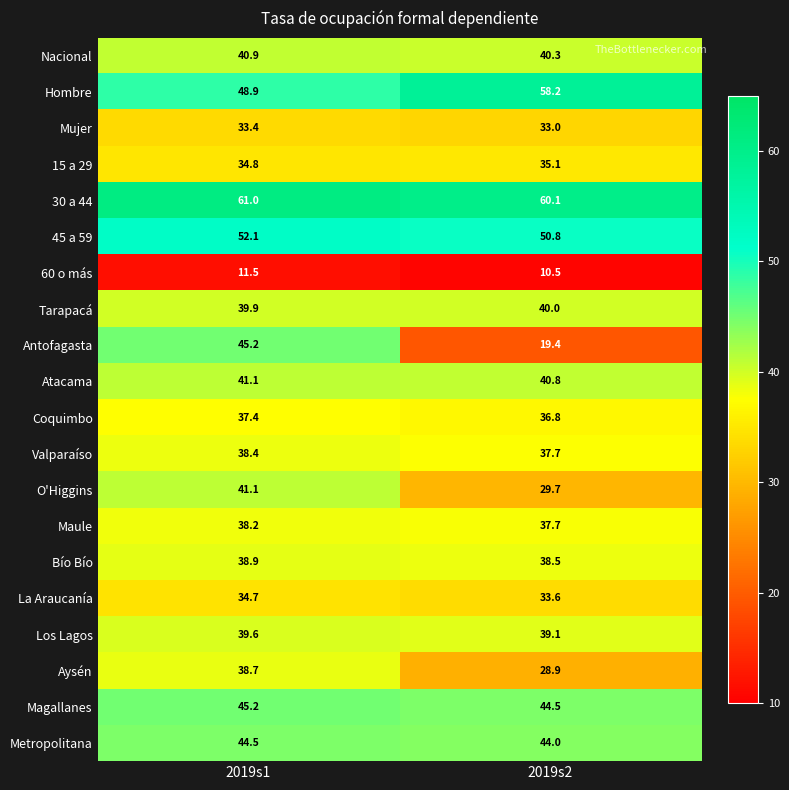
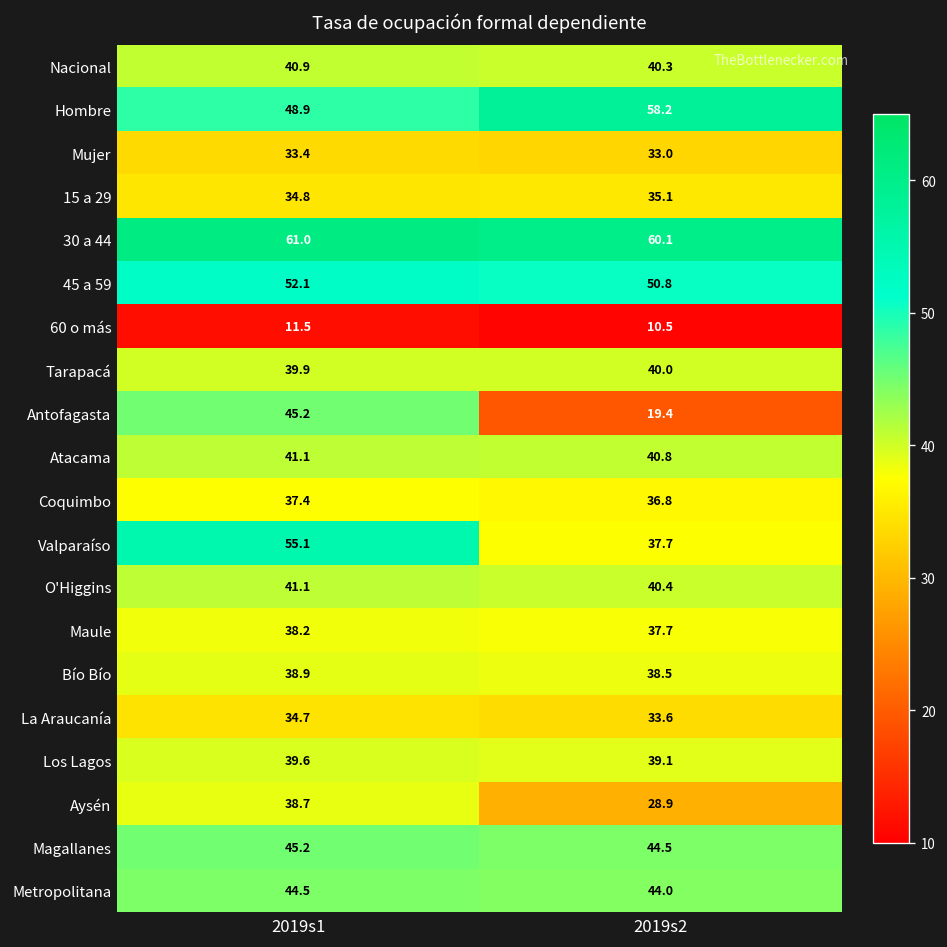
  {
    "Nacional": {
      "2019s1": 40.9
    },
    "Hombre": {
      "2019s1": 48.9,
      "2019s2": 58.2
    },
    "Mujer": {
      "2019s1": 33.4,
      "2019s2": 33.0
    },
    "15 a 29": {
      "2019s1": 34.8,
      "2019s2": 35.1
    },
    "30 a 44": {
      "2019s1": 61.0,
      "2019s2": 60.1
    },
    "45 a 59": {
      "2019s1": 52.1,
      "2019s2": 50.8
    },
    "60 o más": {
      "2019s1": 11.5,
      "2019s2": 10.5
    },
    "Tarapacá": {
      "2019s1": 39.9,
      "2019s2": 40.0
    },
    "Antofagasta": {
      "2019s1": 45.2,
      "2019s2": 19.4
    },
    "Atacama": {
      "2019s1": 41.1,
      "2019s2": 40.8
    },
    "Coquimbo": {
      "2019s1": 37.4,
      "2019s2": 36.8
    },
    "Valparaíso": {
-     "2019s1": 38.4,
+     "2019s1": 55.1,
      "2019s2": 37.7
    },
    "O'Higgins": {
      "2019s1": 41.1,
-     "2019s2": 29.7
+     "2019s2": 40.4
    },
    "Maule": {
      "2019s1": 38.2,
      "2019s2": 37.7
    },
    "Bío Bío": {
      "2019s1": 38.9,
      "2019s2": 38.5
    },
    "La Araucanía": {
      "2019s1": 34.7,
      "2019s2": 33.6
    },
    "Los Lagos": {
      "2019s1": 39.6,
      "2019s2": 39.1
    },
    "Aysén": {
      "2019s1": 38.7,
      "2019s2": 28.9
    },
    "Magallanes": {
      "2019s1": 45.2,
      "2019s2": 44.5
    },
    "Metropolitana": {
      "2019s1": 44.5,
      "2019s2": 44.0
    }
  }
